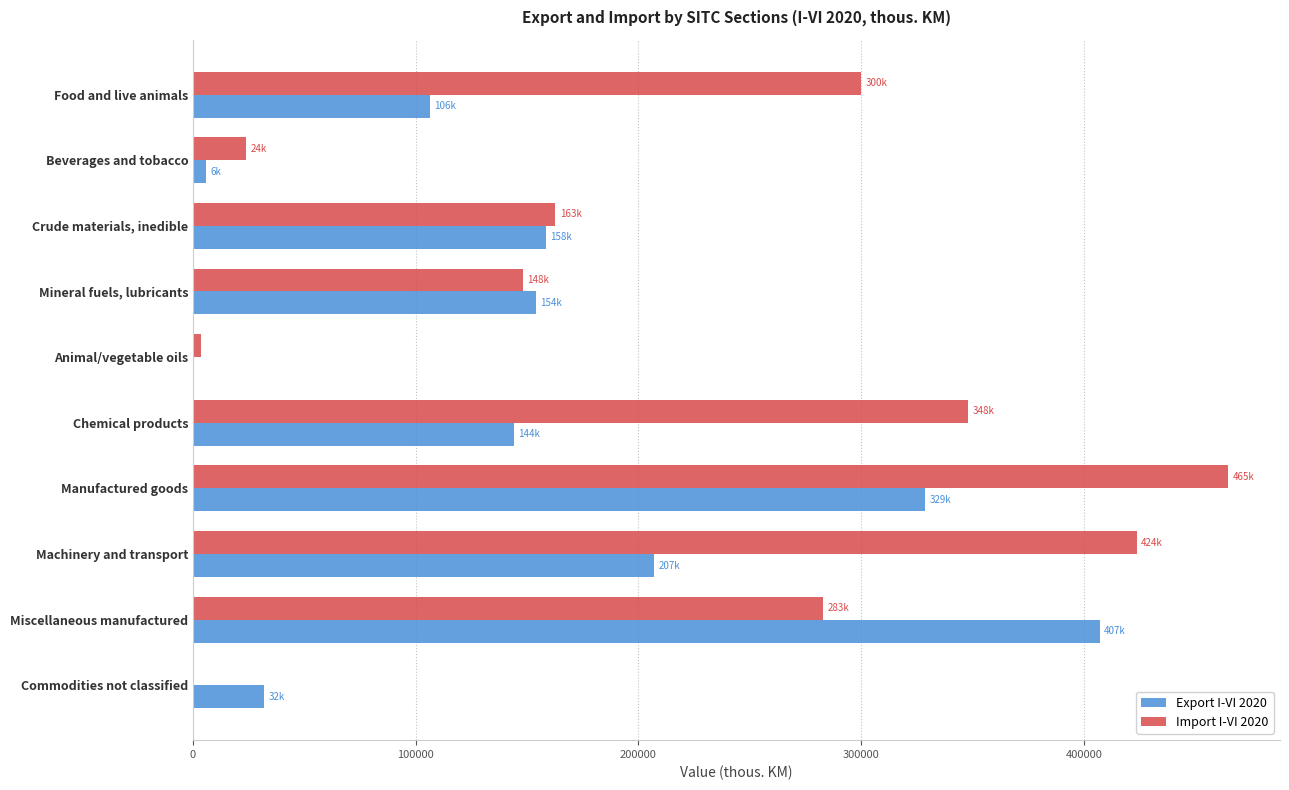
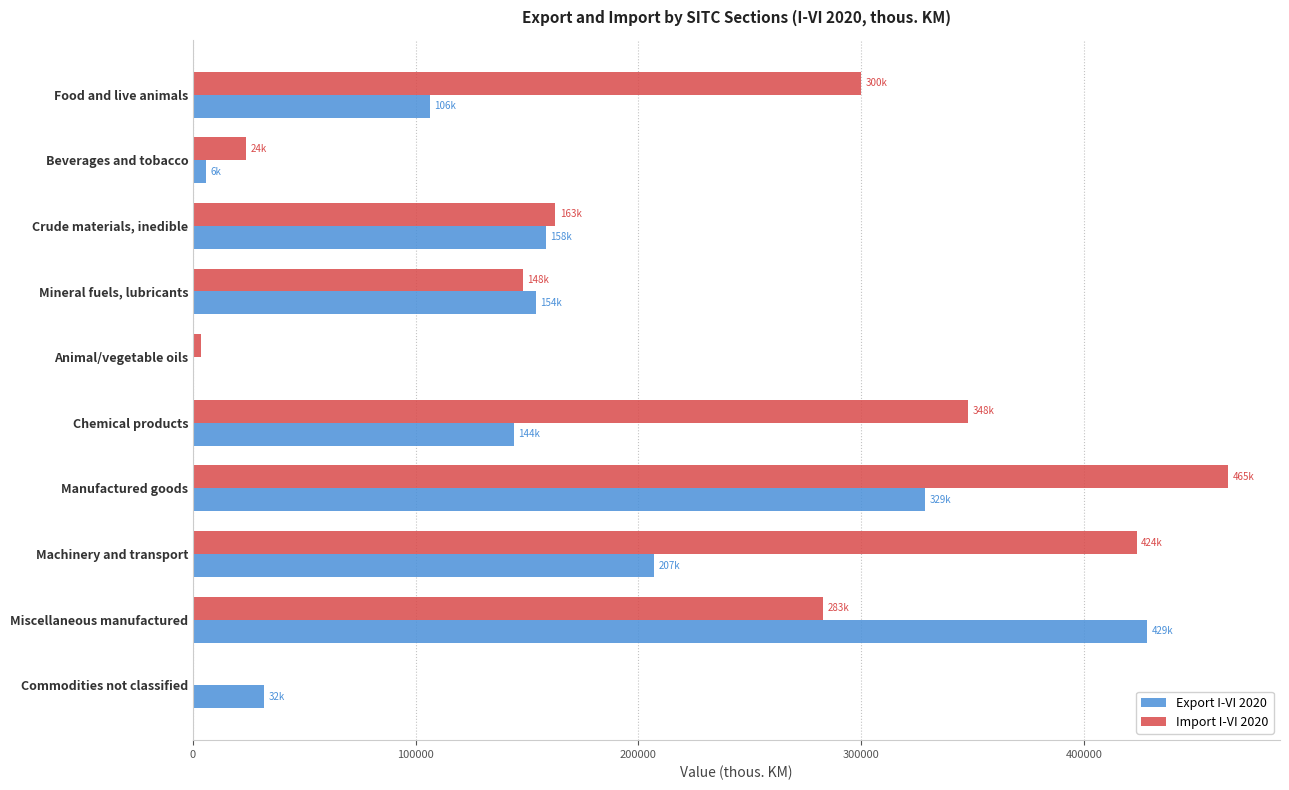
  {
    "Export I-VI 2020": {
      "Food and live animals": "106k",
      "Beverages and tobacco": "6k",
      "Crude materials, inedible": "158k",
      "Mineral fuels, lubricants": "154k",
      "Chemical products": "144k",
      "Manufactured goods": "329k",
      "Machinery and transport": "207k",
-     "Miscellaneous manufactured": "407k",
+     "Miscellaneous manufactured": "429k",
      "Commodities not classified": "32k"
    },
    "Import I-VI 2020": {
      "Food and live animals": "300k",
      "Beverages and tobacco": "24k",
      "Crude materials, inedible": "163k",
      "Mineral fuels, lubricants": "148k",
      "Chemical products": "348k",
      "Manufactured goods": "465k",
      "Machinery and transport": "424k",
      "Miscellaneous manufactured": "283k"
    }
  }
